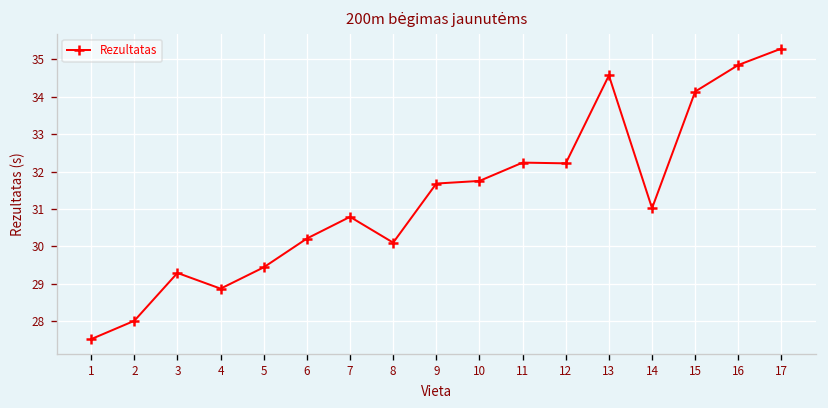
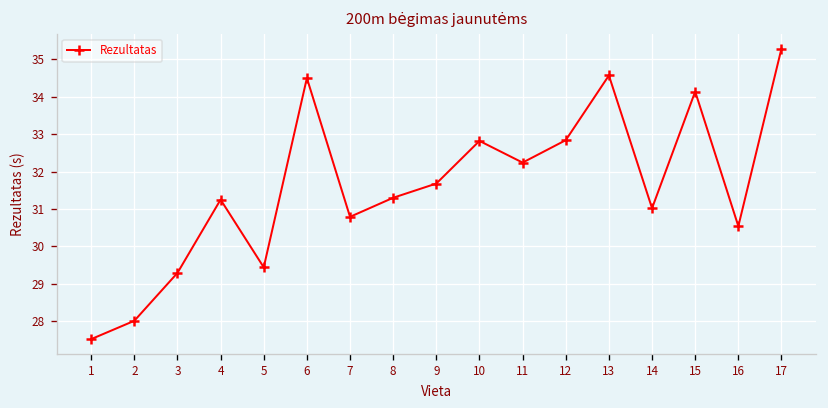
  {
    "1": 27.5,
    "2": 28.0,
    "3": 29.3,
-   "4": 28.9,
+   "4": 31.3,
    "5": 29.4,
-   "6": 30.2,
+   "6": 34.5,
    "7": 30.8,
-   "8": 30.1,
+   "8": 31.3,
    "9": 31.7,
-   "10": 31.8,
+   "10": 32.8,
    "11": 32.2,
-   "12": 32.2,
+   "12": 32.8,
    "13": 34.6,
    "14": 31.0,
    "15": 34.1,
-   "16": 34.9,
+   "16": 30.5,
    "17": 35.3
  }
